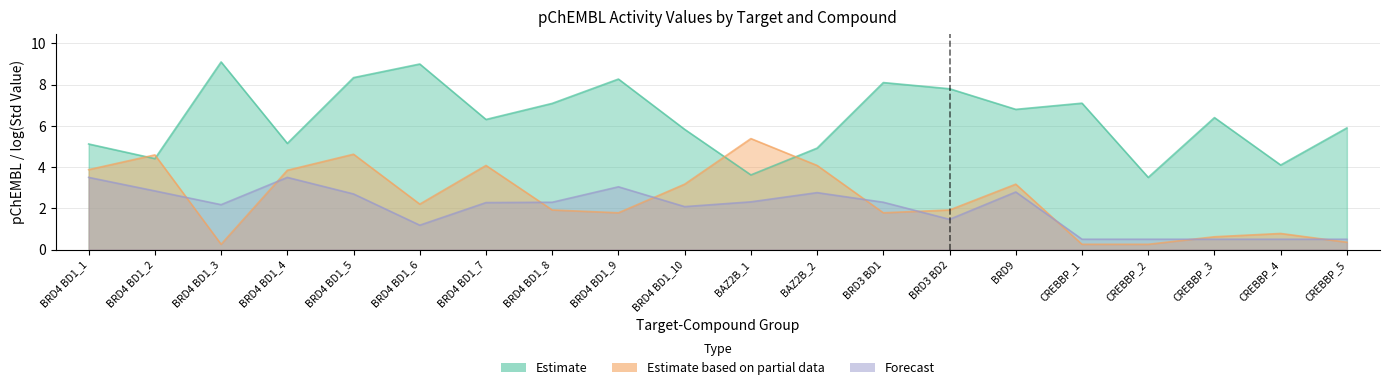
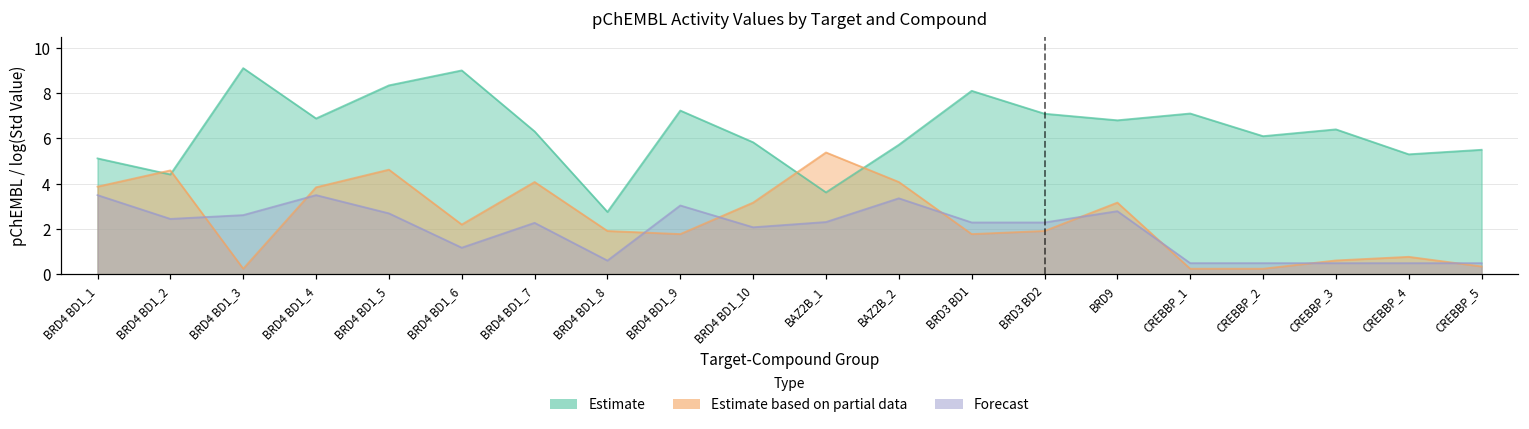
  {
    "Estimate": {
      "BRD4 BD1_1": 5.1,
      "BRD4 BD1_2": 4.4,
      "BRD4 BD1_3": 9.1,
-     "BRD4 BD1_4": 5.2,
+     "BRD4 BD1_4": 6.9,
      "BRD4 BD1_5": 8.3,
      "BRD4 BD1_6": 9.0,
      "BRD4 BD1_7": 6.3,
-     "BRD4 BD1_8": 7.1,
-     "BRD4 BD1_9": 8.3,
+     "BRD4 BD1_8": 2.8,
+     "BRD4 BD1_9": 7.2,
      "BRD4 BD1_10": 5.8,
      "BAZ2B_1": 3.6,
-     "BAZ2B_2": 4.9,
+     "BAZ2B_2": 5.7,
      "BRD3 BD1": 8.1,
-     "BRD3 BD2": 7.8,
+     "BRD3 BD2": 7.1,
      "BRD9": 6.8,
      "CREBBP_1": 7.1,
-     "CREBBP_2": 3.5,
+     "CREBBP_2": 6.1,
      "CREBBP_3": 6.4,
-     "CREBBP_4": 4.1,
-     "CREBBP_5": 5.9
+     "CREBBP_4": 5.3,
+     "CREBBP_5": 5.5
    },
    "Estimate based on partial data": {
      "BRD4 BD1_1": 3.9,
      "BRD4 BD1_2": 4.6,
      "BRD4 BD1_3": 0.3,
      "BRD4 BD1_4": 3.8,
      "BRD4 BD1_5": 4.6,
      "BRD4 BD1_6": 2.2,
      "BRD4 BD1_7": 4.1,
      "BRD4 BD1_8": 1.9,
      "BRD4 BD1_9": 1.8,
      "BRD4 BD1_10": 3.2,
      "BAZ2B_1": 5.4,
      "BAZ2B_2": 4.1,
      "BRD3 BD1": 1.8,
      "BRD3 BD2": 1.9,
      "BRD9": 3.2,
      "CREBBP_1": 0.3,
      "CREBBP_2": 0.3,
      "CREBBP_4": 0.8,
      "CREBBP_5": 0.4
    },
    "Forecast": {
      "BRD4 BD1_1": 3.5,
-     "BRD4 BD1_2": 2.8,
-     "BRD4 BD1_3": 2.2,
+     "BRD4 BD1_2": 2.5,
+     "BRD4 BD1_3": 2.6,
      "BRD4 BD1_4": 3.5,
      "BRD4 BD1_5": 2.7,
      "BRD4 BD1_6": 1.2,
      "BRD4 BD1_7": 2.3,
-     "BRD4 BD1_8": 2.3,
+     "BRD4 BD1_8": 0.6,
      "BRD4 BD1_9": 3.0,
      "BRD4 BD1_10": 2.1,
      "BAZ2B_1": 2.3,
-     "BAZ2B_2": 2.8,
+     "BAZ2B_2": 3.4,
      "BRD3 BD1": 2.3,
-     "BRD3 BD2": 1.5,
+     "BRD3 BD2": 2.3,
      "BRD9": 2.8,
      "CREBBP_1": 0.5,
      "CREBBP_2": 0.5,
      "CREBBP_4": 0.5,
      "CREBBP_5": 0.5
    }
  }
